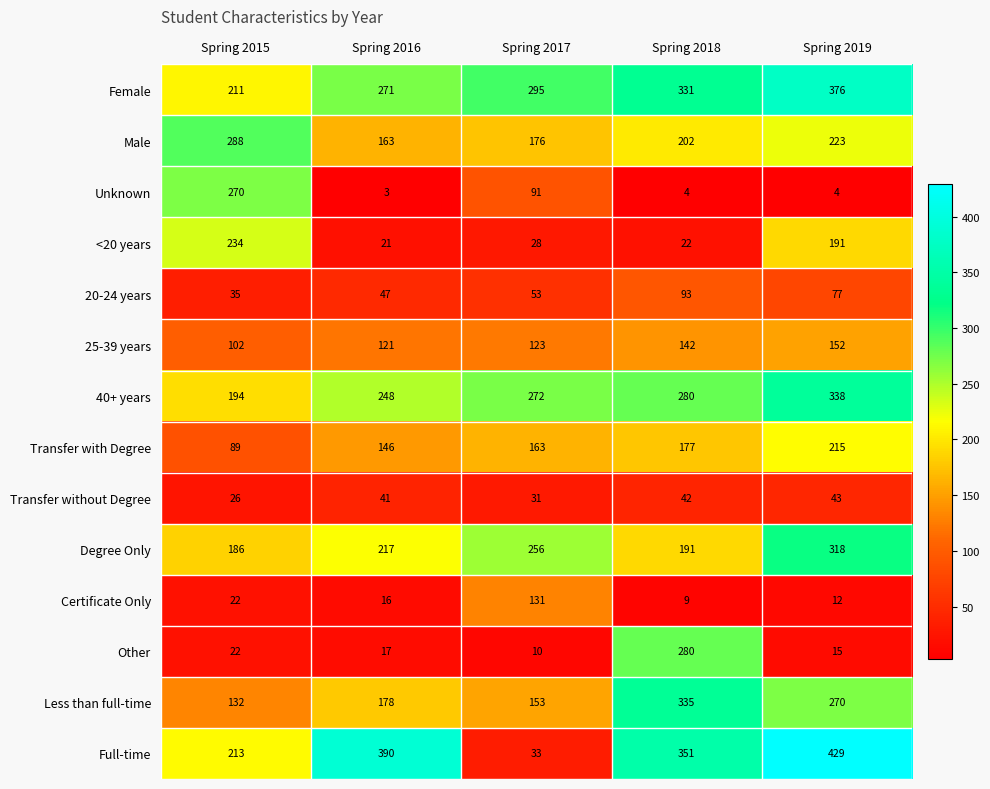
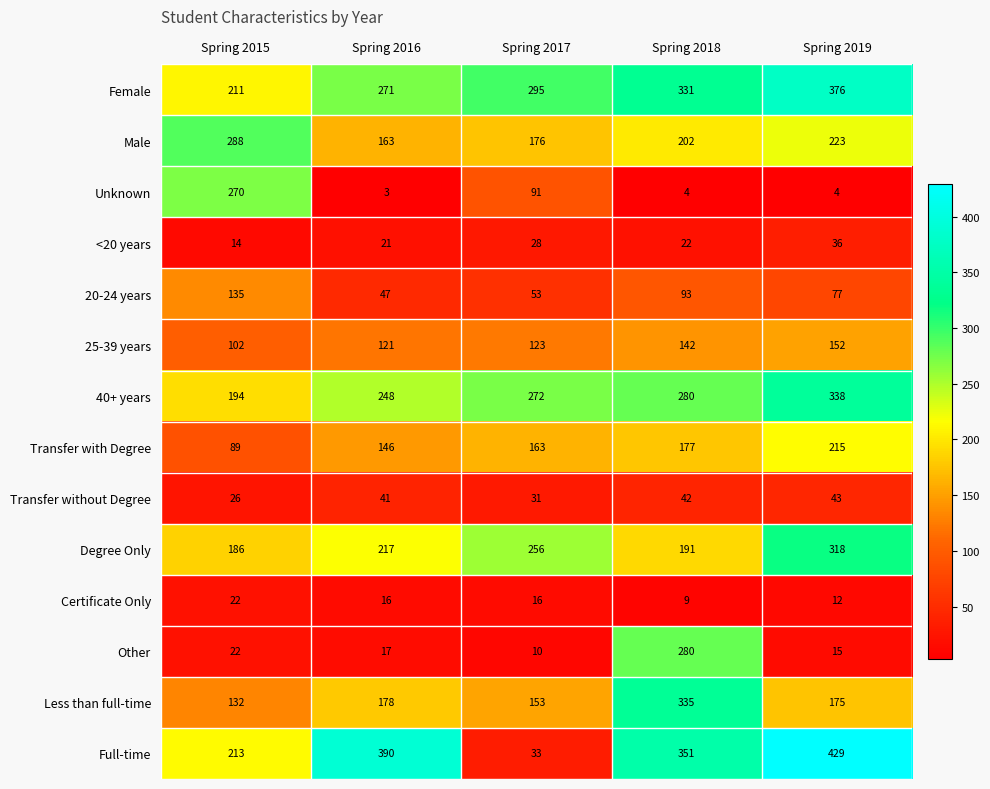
  {
    "Female": {
      "Spring 2015": 211,
      "Spring 2016": 271,
      "Spring 2017": 295,
      "Spring 2018": 331,
      "Spring 2019": 376
    },
    "Male": {
      "Spring 2015": 288,
      "Spring 2016": 163,
      "Spring 2017": 176,
      "Spring 2018": 202,
      "Spring 2019": 223
    },
    "Unknown": {
      "Spring 2015": 270,
      "Spring 2016": 3,
      "Spring 2017": 91,
      "Spring 2018": 4,
      "Spring 2019": 4
    },
    "<20 years": {
-     "Spring 2015": 234,
+     "Spring 2015": 14,
      "Spring 2016": 21,
      "Spring 2017": 28,
      "Spring 2018": 22,
-     "Spring 2019": 191
+     "Spring 2019": 36
    },
    "20-24 years": {
-     "Spring 2015": 35,
+     "Spring 2015": 135,
      "Spring 2016": 47,
      "Spring 2017": 53,
      "Spring 2018": 93,
      "Spring 2019": 77
    },
    "25-39 years": {
      "Spring 2015": 102,
      "Spring 2016": 121,
      "Spring 2017": 123,
      "Spring 2018": 142,
      "Spring 2019": 152
    },
    "40+ years": {
      "Spring 2015": 194,
      "Spring 2016": 248,
      "Spring 2017": 272,
      "Spring 2018": 280,
      "Spring 2019": 338
    },
    "Transfer with Degree": {
      "Spring 2015": 89,
      "Spring 2016": 146,
      "Spring 2017": 163,
      "Spring 2018": 177,
      "Spring 2019": 215
    },
    "Transfer without Degree": {
      "Spring 2015": 26,
      "Spring 2016": 41,
      "Spring 2017": 31,
      "Spring 2018": 42,
      "Spring 2019": 43
    },
    "Degree Only": {
      "Spring 2015": 186,
      "Spring 2016": 217,
      "Spring 2017": 256,
      "Spring 2018": 191,
      "Spring 2019": 318
    },
    "Certificate Only": {
      "Spring 2015": 22,
      "Spring 2016": 16,
-     "Spring 2017": 131,
+     "Spring 2017": 16,
      "Spring 2018": 9,
      "Spring 2019": 12
    },
    "Other": {
      "Spring 2015": 22,
      "Spring 2016": 17,
      "Spring 2017": 10,
      "Spring 2018": 280,
      "Spring 2019": 15
    },
    "Less than full-time": {
      "Spring 2015": 132,
      "Spring 2016": 178,
      "Spring 2017": 153,
      "Spring 2018": 335,
-     "Spring 2019": 270
+     "Spring 2019": 175
    },
    "Full-time": {
      "Spring 2015": 213,
      "Spring 2016": 390,
      "Spring 2017": 33,
      "Spring 2018": 351,
      "Spring 2019": 429
    }
  }
